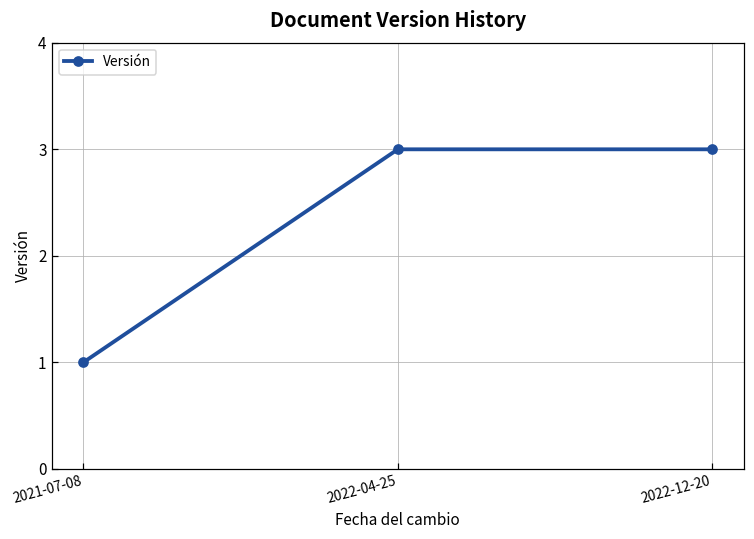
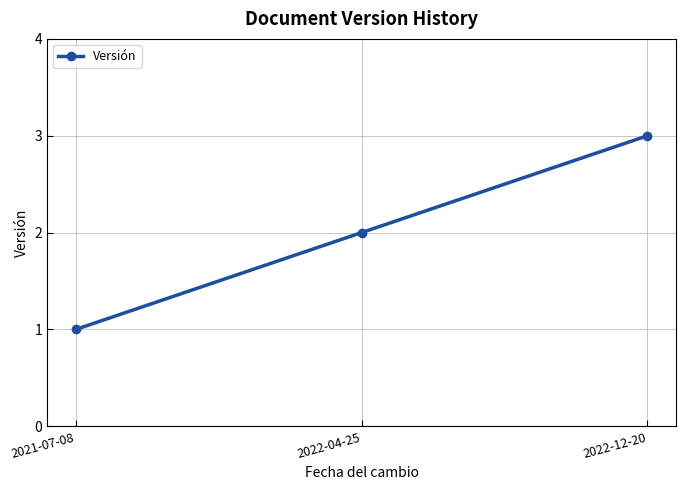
  {
    "2021-07-08": 1,
-   "2022-04-25": 3,
+   "2022-04-25": 2,
    "2022-12-20": 3
  }
